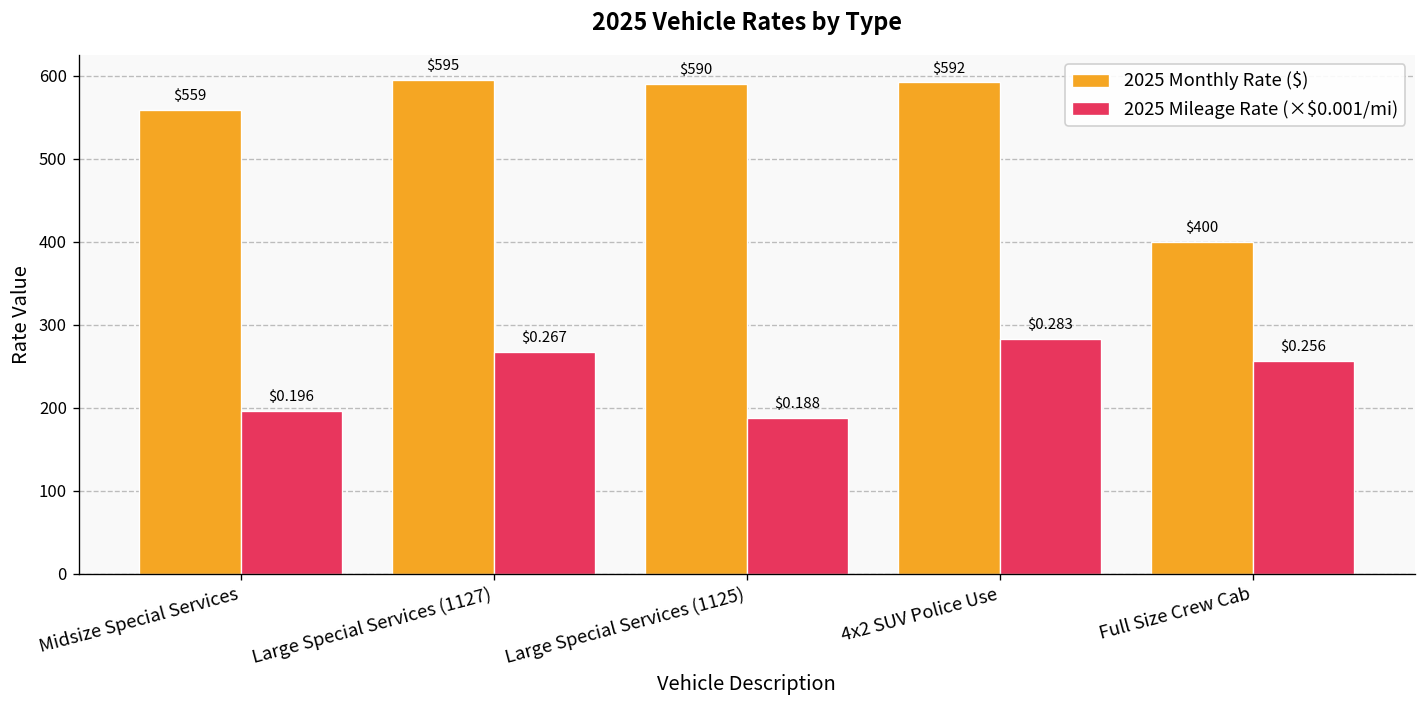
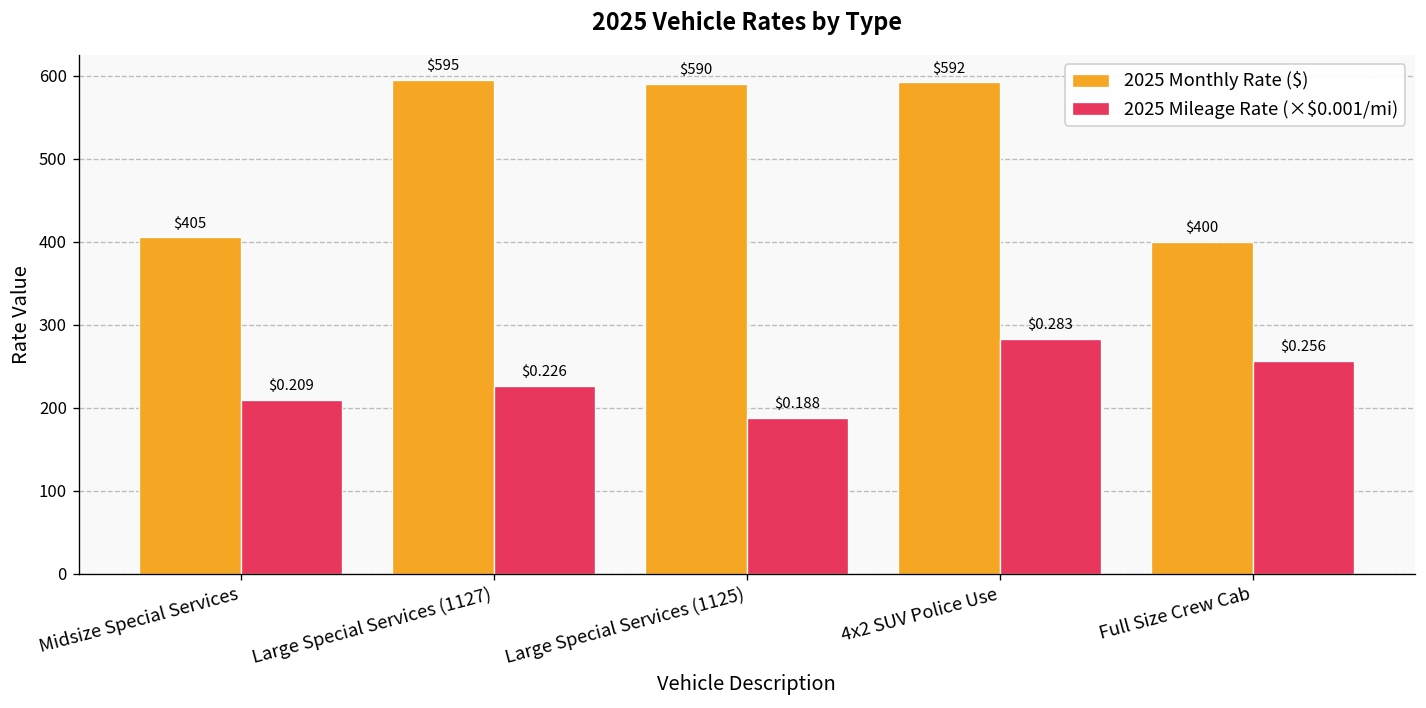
  {
    "2025 Monthly Rate ($)": {
-     "Midsize Special Services": "$559",
+     "Midsize Special Services": "$405",
      "Large Special Services (1127)": "$595",
      "Large Special Services (1125)": "$590",
      "4x2 SUV Police Use": "$592",
      "Full Size Crew Cab": "$400"
    },
    "2025 Mileage Rate (×$0.001/mi)": {
-     "Midsize Special Services": "$0.196",
-     "Large Special Services (1127)": "$0.267",
+     "Midsize Special Services": "$0.209",
+     "Large Special Services (1127)": "$0.226",
      "Large Special Services (1125)": "$0.188",
      "4x2 SUV Police Use": "$0.283",
      "Full Size Crew Cab": "$0.256"
    }
  }
